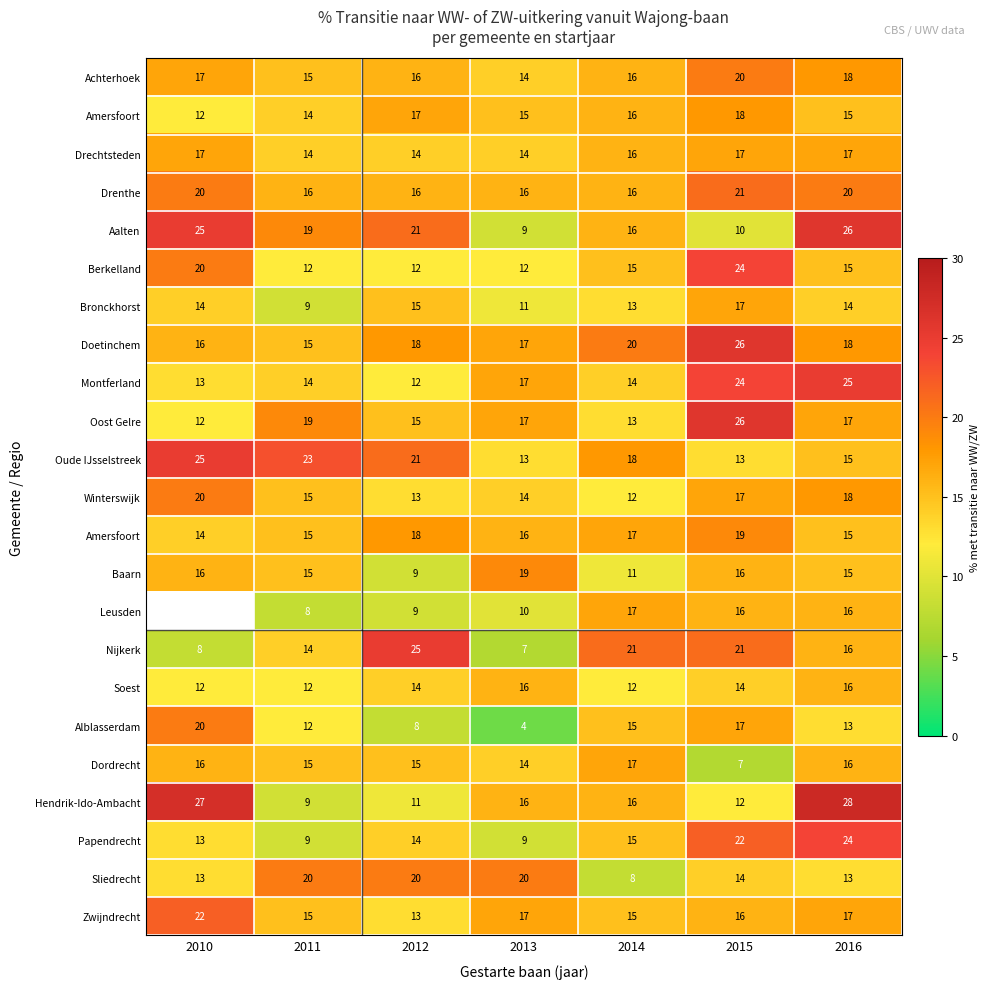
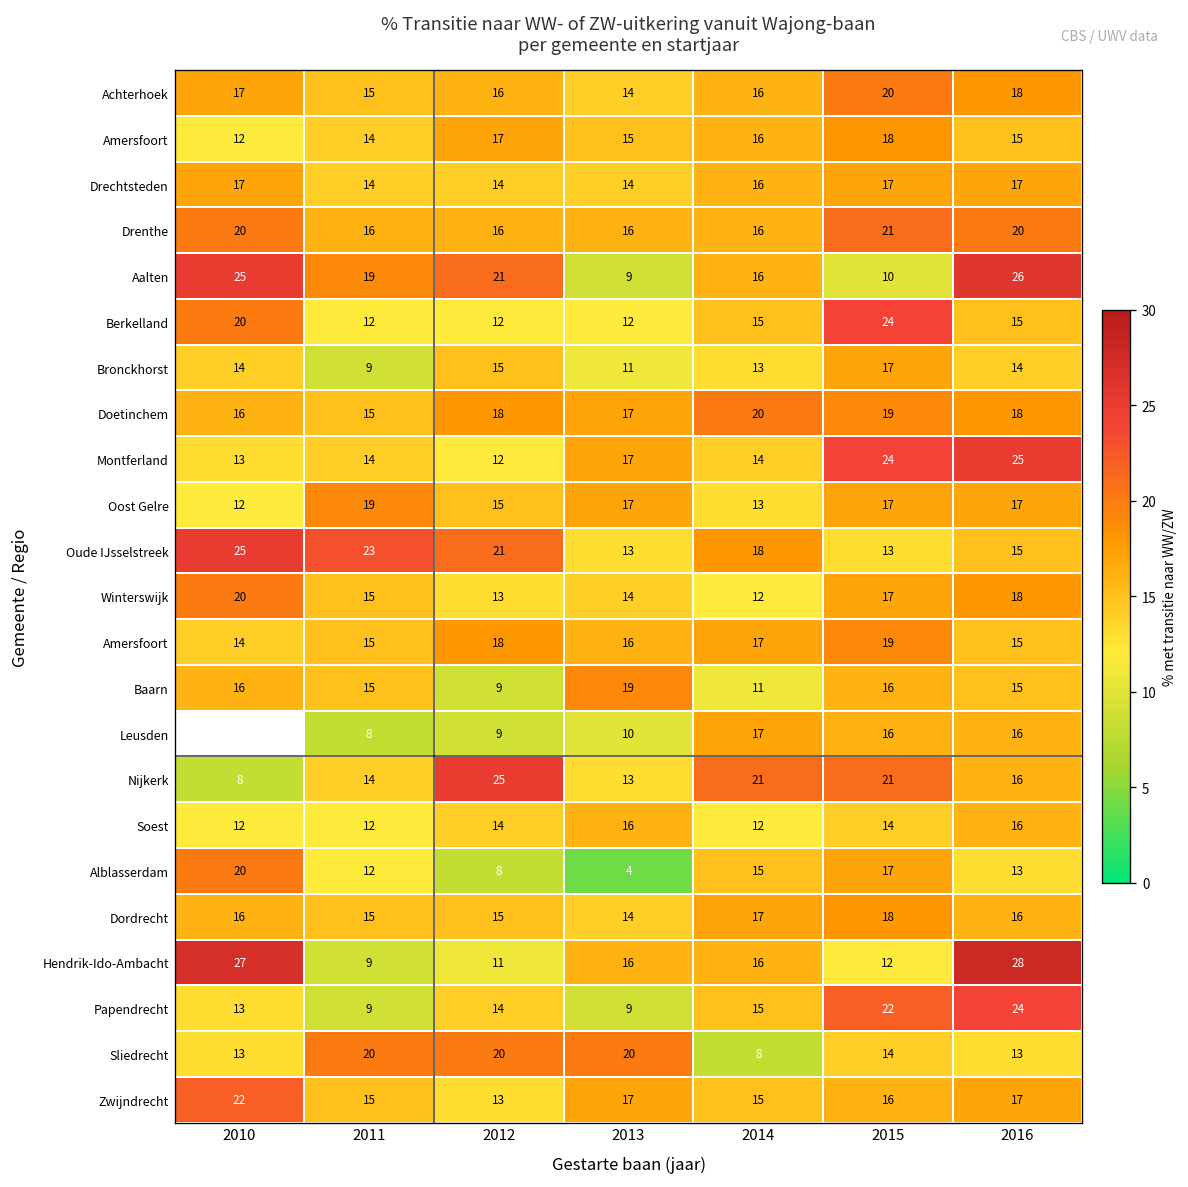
  {
    "Achterhoek": {
      "2010": 17,
      "2011": 15,
      "2012": 16,
      "2013": 14,
      "2014": 16,
      "2015": 20,
      "2016": 18
    },
    "Drechtsteden": {
      "2010": 17,
      "2011": 14,
      "2012": 14,
      "2013": 14,
      "2014": 16,
      "2015": 17,
      "2016": 17
    },
    "Drenthe": {
      "2010": 20,
      "2011": 16,
      "2012": 16,
      "2013": 16,
      "2014": 16,
      "2015": 21,
      "2016": 20
    },
    "Aalten": {
      "2010": 25,
      "2011": 19,
      "2012": 21,
      "2013": 9,
      "2014": 16,
      "2015": 10,
      "2016": 26
    },
    "Berkelland": {
      "2010": 20,
      "2011": 12,
      "2012": 12,
      "2013": 12,
      "2014": 15,
      "2015": 24,
      "2016": 15
    },
    "Bronckhorst": {
      "2010": 14,
      "2011": 9,
      "2012": 15,
      "2013": 11,
      "2014": 13,
      "2015": 17,
      "2016": 14
    },
    "Doetinchem": {
      "2010": 16,
      "2011": 15,
      "2012": 18,
      "2013": 17,
      "2014": 20,
-     "2015": 26,
+     "2015": 19,
      "2016": 18
    },
    "Montferland": {
      "2010": 13,
      "2011": 14,
      "2012": 12,
      "2013": 17,
      "2014": 14,
      "2015": 24,
      "2016": 25
    },
    "Oost Gelre": {
      "2010": 12,
      "2011": 19,
      "2012": 15,
      "2013": 17,
      "2014": 13,
-     "2015": 26,
+     "2015": 17,
      "2016": 17
    },
    "Oude IJsselstreek": {
      "2010": 25,
      "2011": 23,
      "2012": 21,
      "2013": 13,
      "2014": 18,
      "2015": 13,
      "2016": 15
    },
    "Winterswijk": {
      "2010": 20,
      "2011": 15,
      "2012": 13,
      "2013": 14,
      "2014": 12,
      "2015": 17,
      "2016": 18
    },
    "Baarn": {
      "2010": 16,
      "2011": 15,
      "2012": 9,
      "2013": 19,
      "2014": 11,
      "2015": 16,
      "2016": 15
    },
    "Leusden": {
      "2011": 8,
      "2012": 9,
      "2013": 10,
      "2014": 17,
      "2015": 16,
      "2016": 16
    },
    "Nijkerk": {
      "2010": 8,
      "2011": 14,
      "2012": 25,
-     "2013": 7,
+     "2013": 13,
      "2014": 21,
      "2015": 21,
      "2016": 16
    },
    "Soest": {
      "2010": 12,
      "2011": 12,
      "2012": 14,
      "2013": 16,
      "2014": 12,
      "2015": 14,
      "2016": 16
    },
    "Alblasserdam": {
      "2010": 20,
      "2011": 12,
      "2012": 8,
      "2013": 4,
      "2014": 15,
      "2015": 17,
      "2016": 13
    },
    "Dordrecht": {
      "2010": 16,
      "2011": 15,
      "2012": 15,
      "2013": 14,
      "2014": 17,
-     "2015": 7,
+     "2015": 18,
      "2016": 16
    },
    "Hendrik-Ido-Ambacht": {
      "2010": 27,
      "2011": 9,
      "2012": 11,
      "2013": 16,
      "2014": 16,
      "2015": 12,
      "2016": 28
    },
    "Papendrecht": {
      "2010": 13,
      "2011": 9,
      "2012": 14,
      "2013": 9,
      "2014": 15,
      "2015": 22,
      "2016": 24
    },
    "Sliedrecht": {
      "2010": 13,
      "2011": 20,
      "2012": 20,
      "2013": 20,
      "2014": 8,
      "2015": 14,
      "2016": 13
    },
    "Zwijndrecht": {
      "2010": 22,
      "2011": 15,
      "2012": 13,
      "2013": 17,
      "2014": 15,
      "2015": 16,
      "2016": 17
    }
  }
